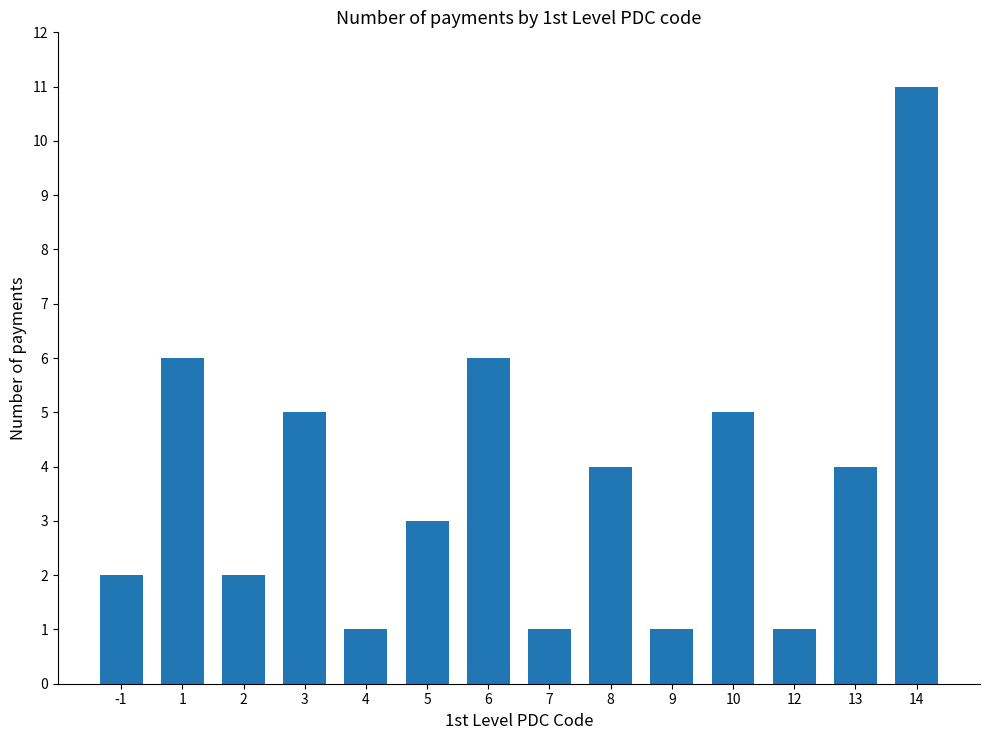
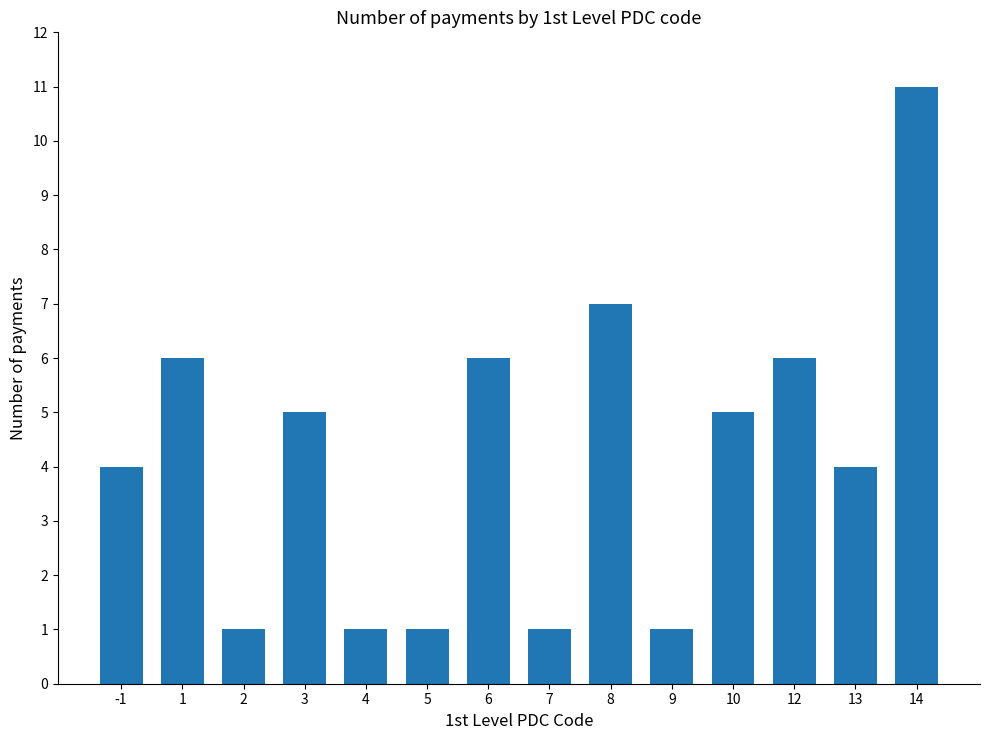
  {
-   "-1": 2,
+   "-1": 4,
    "1": 6,
-   "2": 2,
+   "2": 1,
    "3": 5,
    "4": 1,
-   "5": 3,
+   "5": 1,
    "6": 6,
    "7": 1,
-   "8": 4,
+   "8": 7,
    "9": 1,
    "10": 5,
-   "12": 1,
+   "12": 6,
    "13": 4,
    "14": 11
  }
